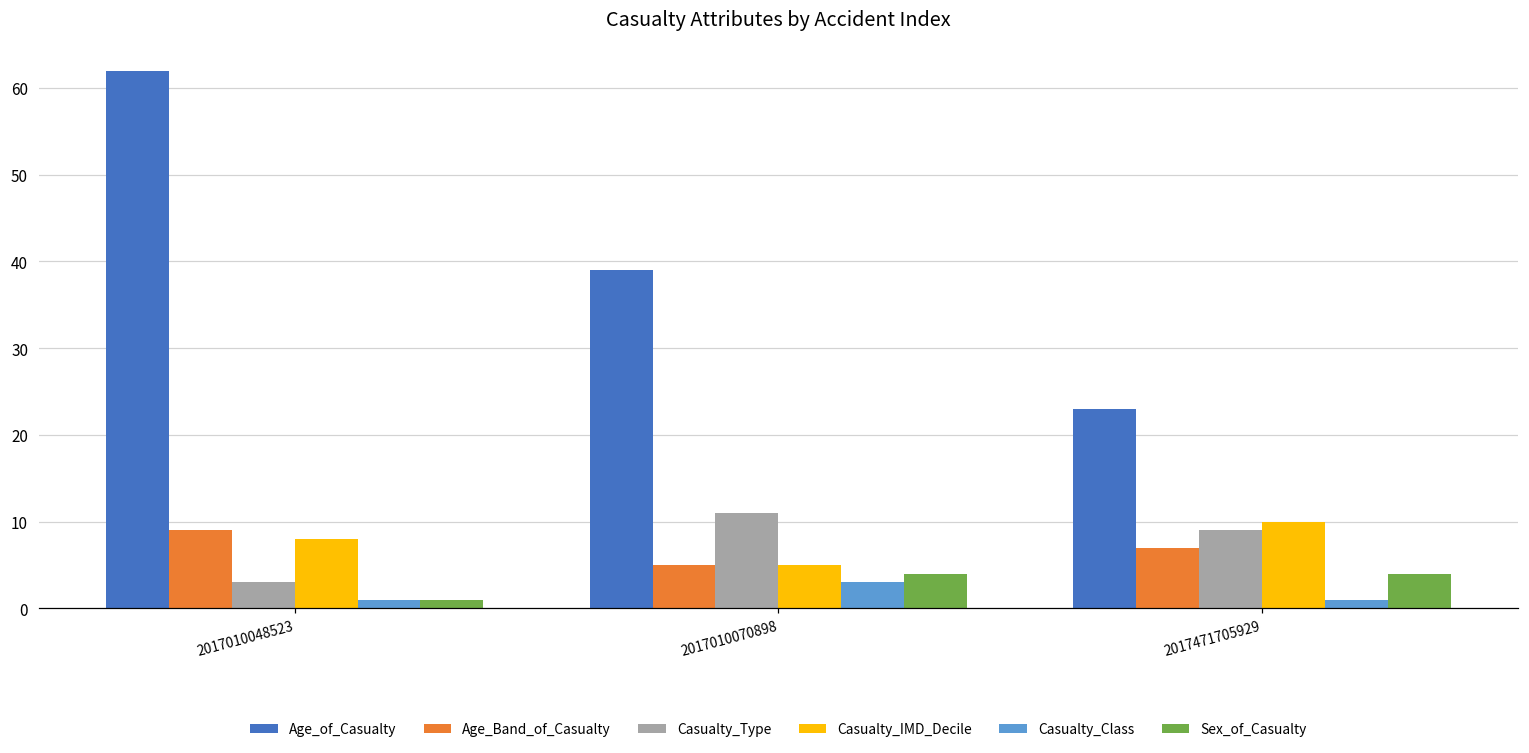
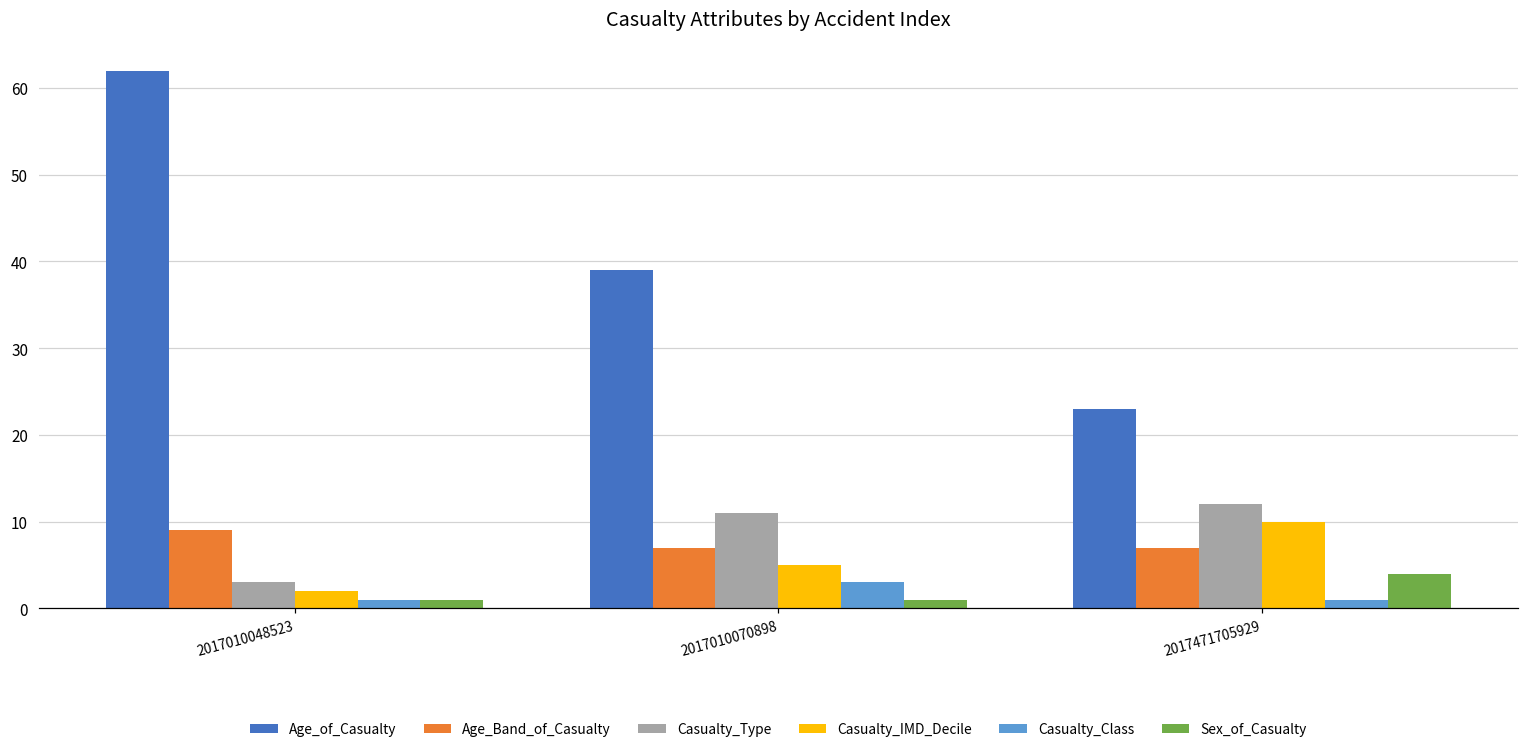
  {
    "Age_Band_of_Casualty": {
      "2017010048523": 9,
-     "2017010070898": 5,
+     "2017010070898": 7,
      "2017471705929": 7
    },
    "Casualty_Type": {
      "2017010048523": 3,
      "2017010070898": 11,
-     "2017471705929": 9
+     "2017471705929": 12
    },
    "Casualty_IMD_Decile": {
-     "2017010048523": 8,
+     "2017010048523": 2,
      "2017010070898": 5,
      "2017471705929": 10
    },
    "Sex_of_Casualty": {
      "2017010048523": 1,
-     "2017010070898": 4,
+     "2017010070898": 1,
      "2017471705929": 4
    }
  }
